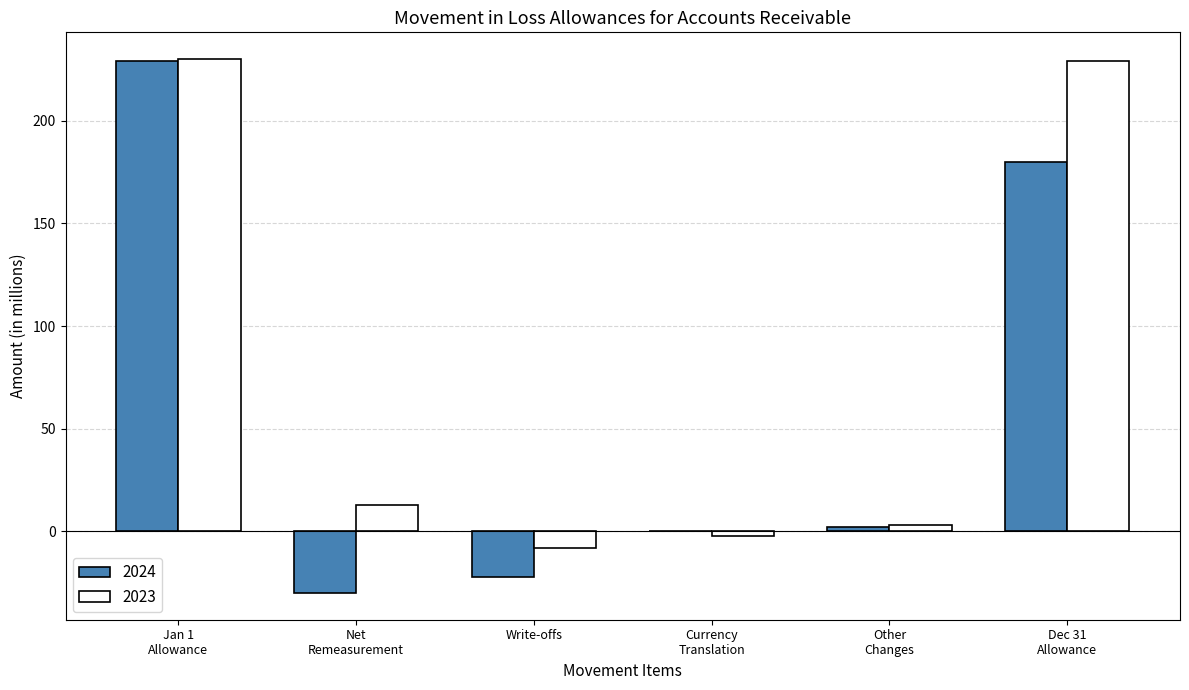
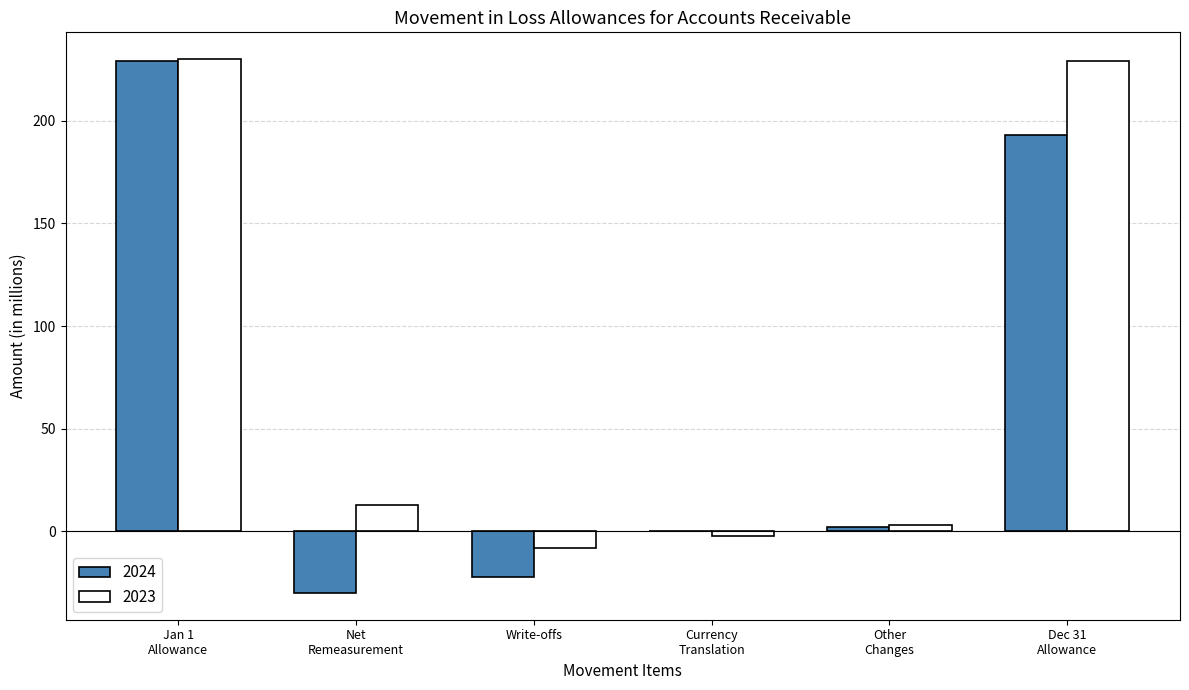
  {
    "2024": {
      "Jan 1 Allowance": 229,
      "Net Remeasurement": -30,
      "Write-offs": -22,
      "Currency Translation": 0,
      "Other Changes": 2,
-     "Dec 31 Allowance": 180
+     "Dec 31 Allowance": 193
    },
    "2023": {
      "Jan 1 Allowance": 230,
      "Net Remeasurement": 13,
      "Write-offs": -8,
      "Currency Translation": -2,
      "Other Changes": 3,
      "Dec 31 Allowance": 229
    }
  }
